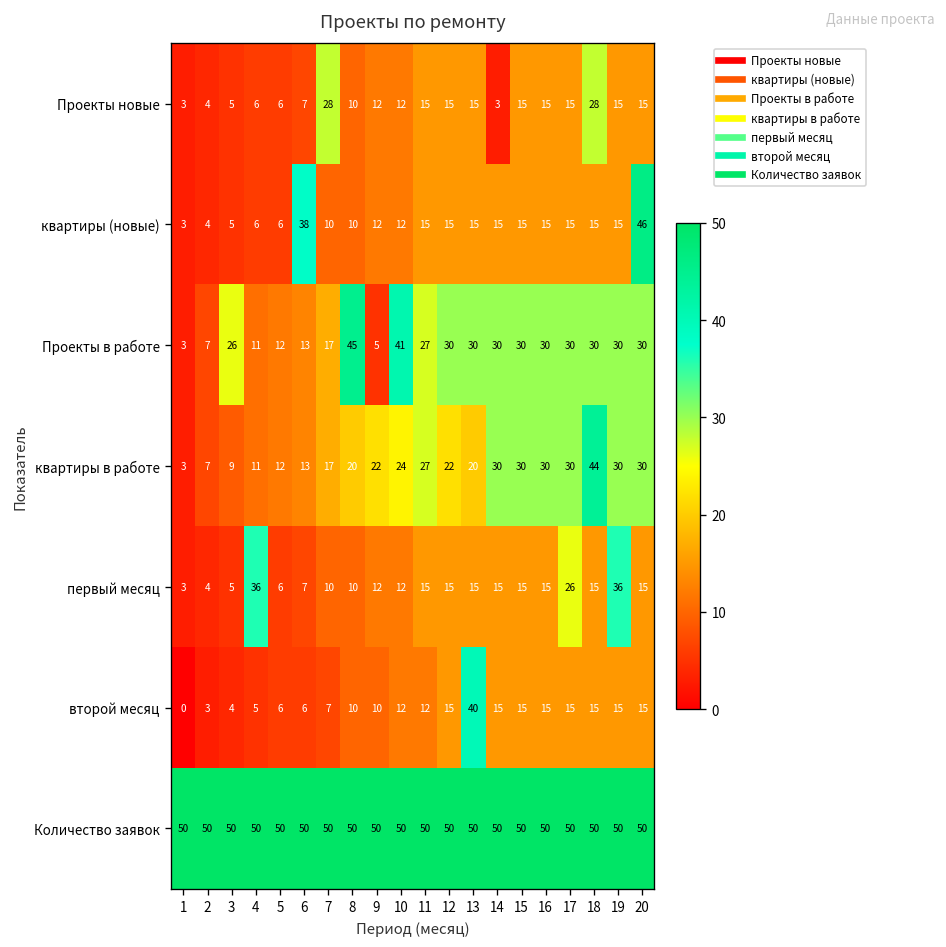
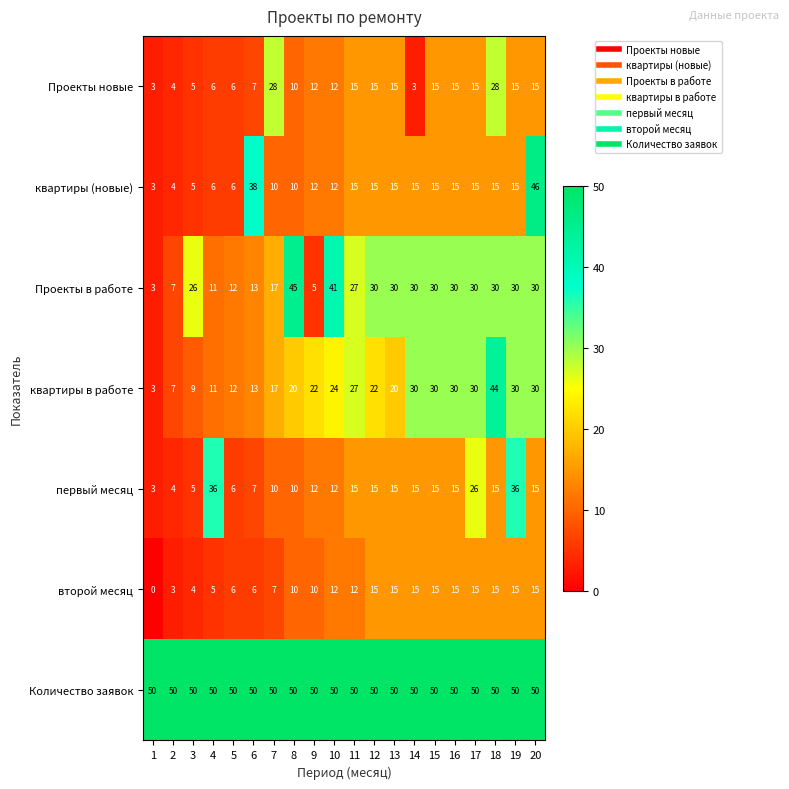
  {
    "Проекты новые": {
      "1": 3,
      "2": 4,
      "3": 5,
      "4": 6,
      "5": 6,
      "6": 7,
      "7": 28,
      "8": 10,
      "9": 12,
      "10": 12,
      "11": 15,
      "12": 15,
      "13": 15,
      "14": 3,
      "15": 15,
      "16": 15,
      "17": 15,
      "18": 28,
      "19": 15,
      "20": 15
    },
    "квартиры (новые)": {
      "1": 3,
      "2": 4,
      "3": 5,
      "4": 6,
      "5": 6,
      "6": 38,
      "7": 10,
      "8": 10,
      "9": 12,
      "10": 12,
      "11": 15,
      "12": 15,
      "13": 15,
      "14": 15,
      "15": 15,
      "16": 15,
      "17": 15,
      "18": 15,
      "19": 15,
      "20": 46
    },
    "Проекты в работе": {
      "1": 3,
      "2": 7,
      "3": 26,
      "4": 11,
      "5": 12,
      "6": 13,
      "7": 17,
      "8": 45,
      "9": 5,
      "10": 41,
      "11": 27,
      "12": 30,
      "13": 30,
      "14": 30,
      "15": 30,
      "16": 30,
      "17": 30,
      "18": 30,
      "19": 30,
      "20": 30
    },
    "квартиры в работе": {
      "1": 3,
      "2": 7,
      "3": 9,
      "4": 11,
      "5": 12,
      "6": 13,
      "7": 17,
      "8": 20,
      "9": 22,
      "10": 24,
      "11": 27,
      "12": 22,
      "13": 20,
      "14": 30,
      "15": 30,
      "16": 30,
      "17": 30,
      "18": 44,
      "19": 30,
      "20": 30
    },
    "первый месяц": {
      "1": 3,
      "2": 4,
      "3": 5,
      "4": 36,
      "5": 6,
      "6": 7,
      "7": 10,
      "8": 10,
      "9": 12,
      "10": 12,
      "11": 15,
      "12": 15,
      "13": 15,
      "14": 15,
      "15": 15,
      "16": 15,
      "17": 26,
      "18": 15,
      "19": 36,
      "20": 15
    },
    "второй месяц": {
      "1": 0,
      "2": 3,
      "3": 4,
      "4": 5,
      "5": 6,
      "6": 6,
      "7": 7,
      "8": 10,
      "9": 10,
      "10": 12,
      "11": 12,
      "12": 15,
-     "13": 40,
+     "13": 15,
      "14": 15,
      "15": 15,
      "16": 15,
      "17": 15,
      "18": 15,
      "19": 15,
      "20": 15
    },
    "Количество заявок": {
      "1": 50,
      "2": 50,
      "3": 50,
      "4": 50,
      "5": 50,
      "6": 50,
      "7": 50,
      "8": 50,
      "9": 50,
      "10": 50,
      "11": 50,
      "12": 50,
      "13": 50,
      "14": 50,
      "15": 50,
      "16": 50,
      "17": 50,
      "18": 50,
      "19": 50,
      "20": 50
    }
  }
